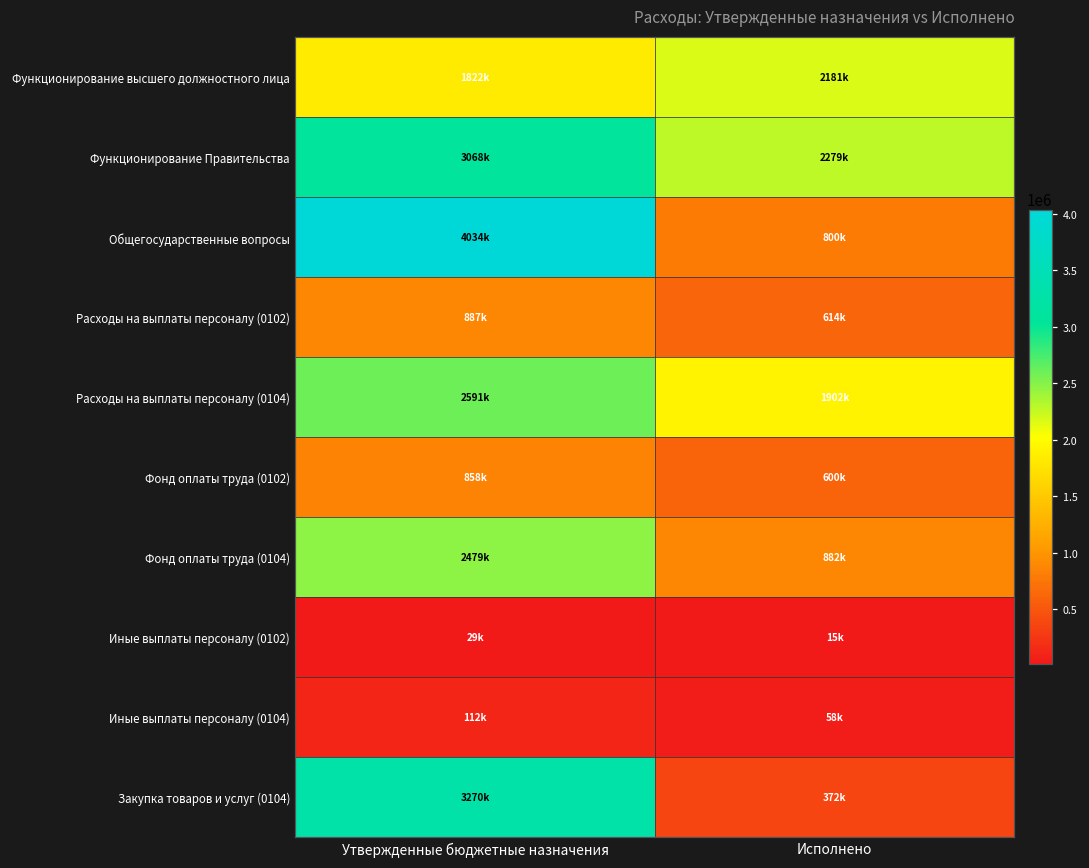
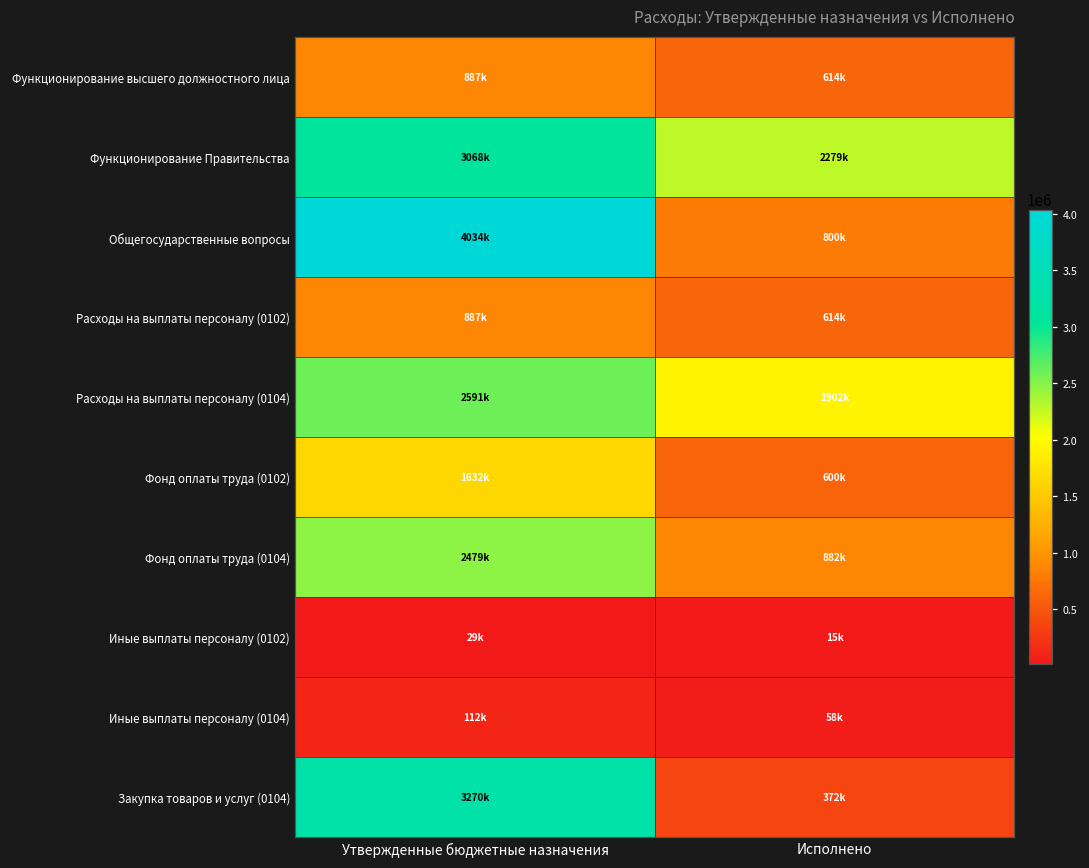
  {
    "Функционирование высшего должностного лица": {
-     "Утвержденные бюджетные назначения": "1822k",
-     "Исполнено": "2181k"
+     "Утвержденные бюджетные назначения": "887k",
+     "Исполнено": "614k"
    },
    "Функционирование Правительства": {
      "Утвержденные бюджетные назначения": "3068k",
      "Исполнено": "2279k"
    },
    "Общегосударственные вопросы": {
      "Утвержденные бюджетные назначения": "4034k",
      "Исполнено": "800k"
    },
    "Расходы на выплаты персоналу (0102)": {
      "Утвержденные бюджетные назначения": "887k",
      "Исполнено": "614k"
    },
    "Расходы на выплаты персоналу (0104)": {
      "Утвержденные бюджетные назначения": "2591k",
      "Исполнено": "1902k"
    },
    "Фонд оплаты труда (0102)": {
-     "Утвержденные бюджетные назначения": "858k",
+     "Утвержденные бюджетные назначения": "1632k",
      "Исполнено": "600k"
    },
    "Фонд оплаты труда (0104)": {
      "Утвержденные бюджетные назначения": "2479k",
      "Исполнено": "882k"
    },
    "Иные выплаты персоналу (0102)": {
      "Утвержденные бюджетные назначения": "29k",
      "Исполнено": "15k"
    },
    "Иные выплаты персоналу (0104)": {
      "Утвержденные бюджетные назначения": "112k",
      "Исполнено": "58k"
    },
    "Закупка товаров и услуг (0104)": {
      "Утвержденные бюджетные назначения": "3270k",
      "Исполнено": "372k"
    }
  }
